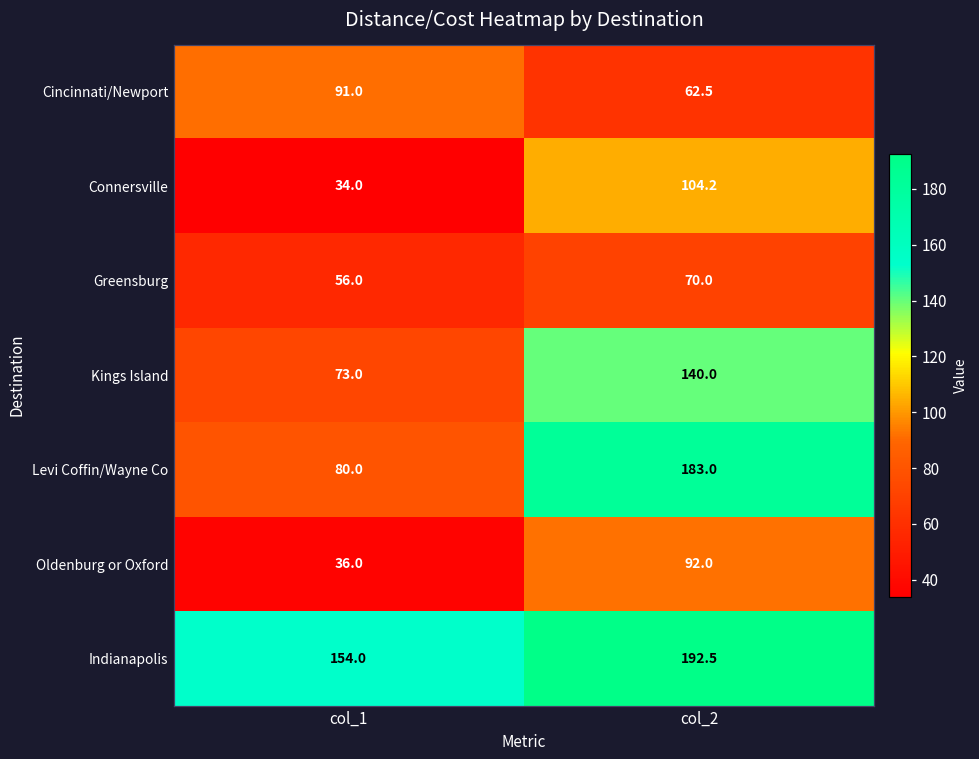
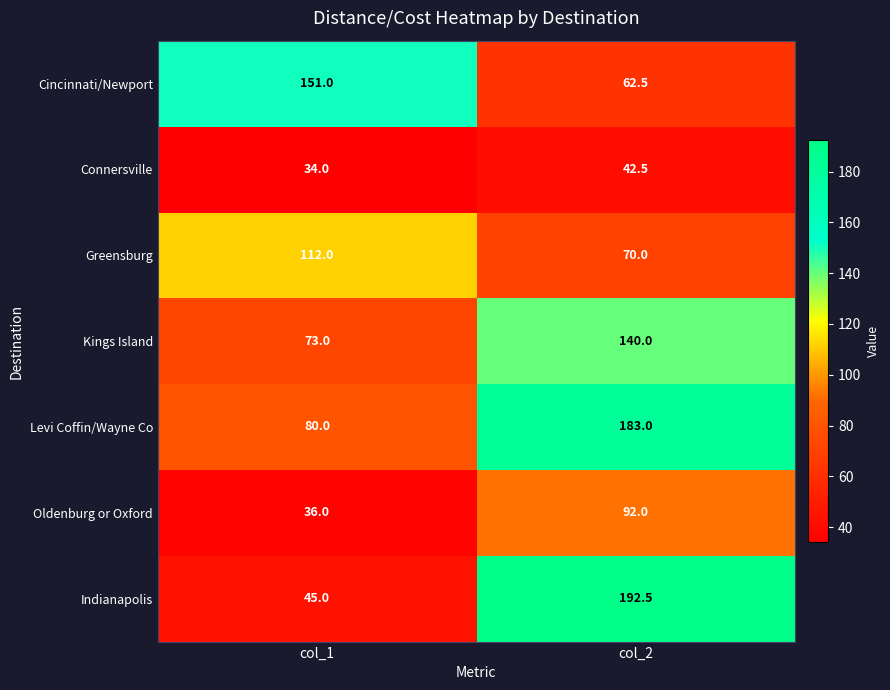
  {
    "Cincinnati/Newport": {
-     "col_1": 91.0,
+     "col_1": 151.0,
      "col_2": 62.5
    },
    "Connersville": {
      "col_1": 34.0,
-     "col_2": 104.2
+     "col_2": 42.5
    },
    "Greensburg": {
-     "col_1": 56.0,
+     "col_1": 112.0,
      "col_2": 70.0
    },
    "Kings Island": {
      "col_1": 73.0,
      "col_2": 140.0
    },
    "Levi Coffin/Wayne Co": {
      "col_1": 80.0,
      "col_2": 183.0
    },
    "Oldenburg or Oxford": {
      "col_1": 36.0,
      "col_2": 92.0
    },
    "Indianapolis": {
-     "col_1": 154.0,
+     "col_1": 45.0,
      "col_2": 192.5
    }
  }
